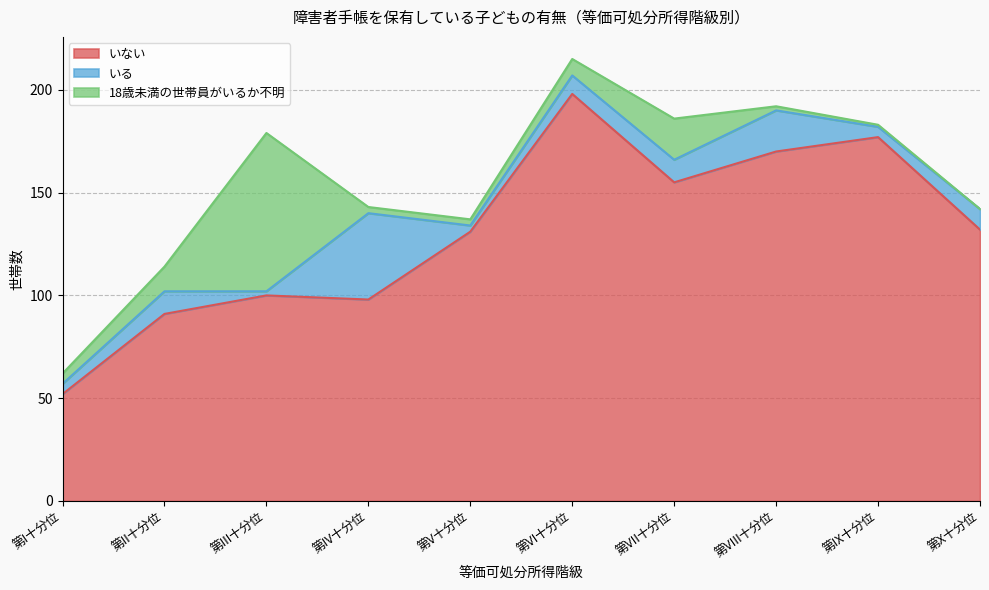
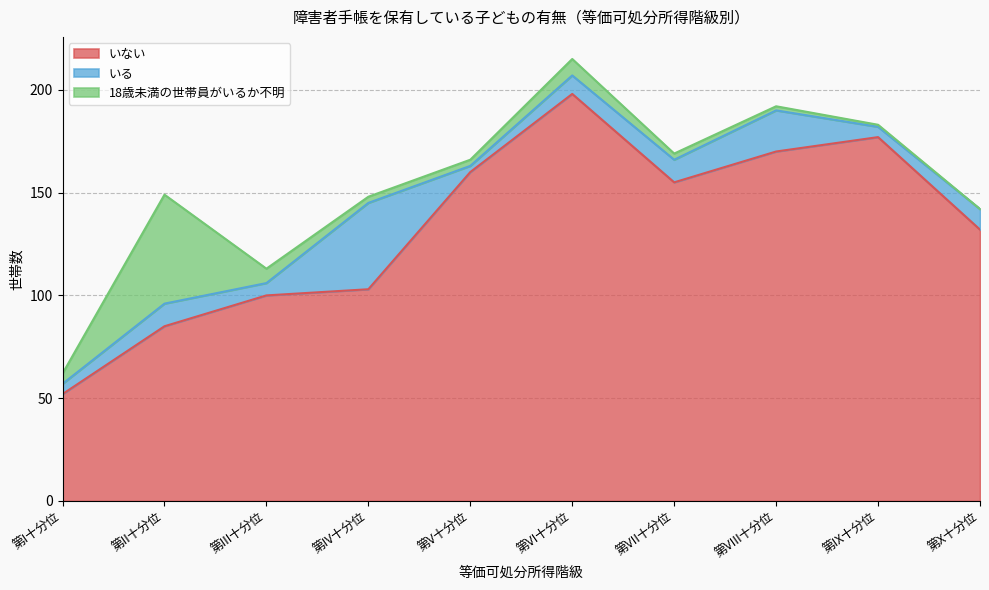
  {
    "いない": {
      "第I十分位": 52,
-     "第II十分位": 91,
+     "第II十分位": 85,
      "第III十分位": 100,
-     "第IV十分位": 98,
-     "第V十分位": 131,
+     "第IV十分位": 103,
+     "第V十分位": 160,
      "第VI十分位": 198,
      "第VII十分位": 155,
      "第VIII十分位": 170,
      "第IX十分位": 177,
      "第X十分位": 132
    },
    "いる": {
      "第I十分位": 5,
      "第II十分位": 11,
-     "第III十分位": 2,
+     "第III十分位": 6,
      "第IV十分位": 42,
      "第V十分位": 3,
      "第VI十分位": 9,
      "第VII十分位": 11,
      "第VIII十分位": 20
    },
    "18歳未満の世帯員がいるか不明": {
      "第I十分位": 5,
-     "第II十分位": 12,
-     "第III十分位": 77,
+     "第II十分位": 53,
+     "第III十分位": 7,
      "第IV十分位": 3,
      "第V十分位": 3,
      "第VI十分位": 8,
-     "第VII十分位": 20,
+     "第VII十分位": 3,
      "第VIII十分位": 2
    }
  }
